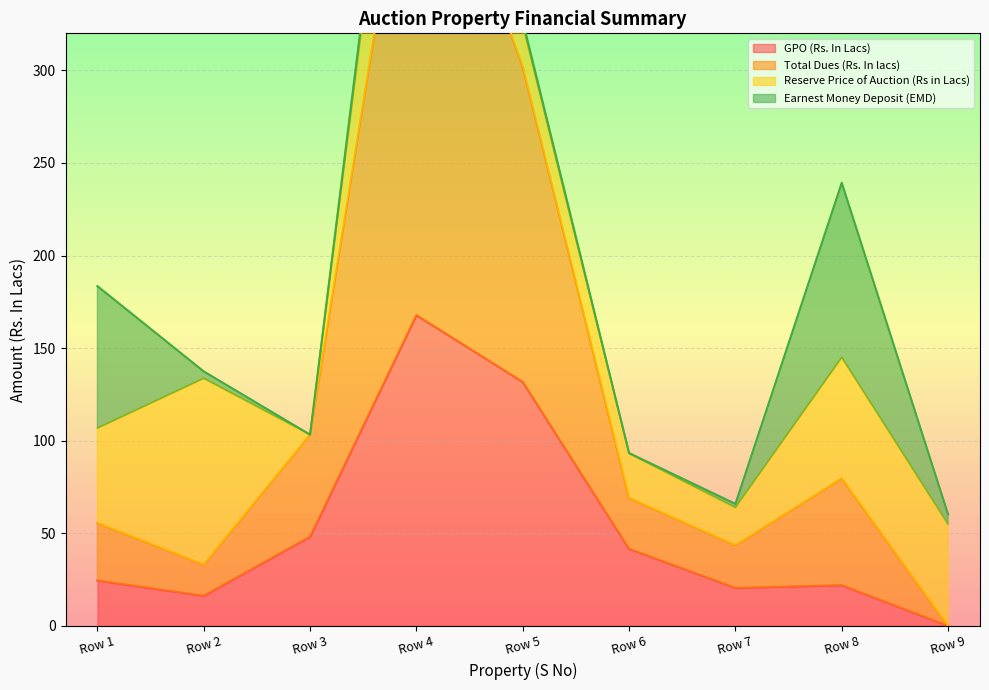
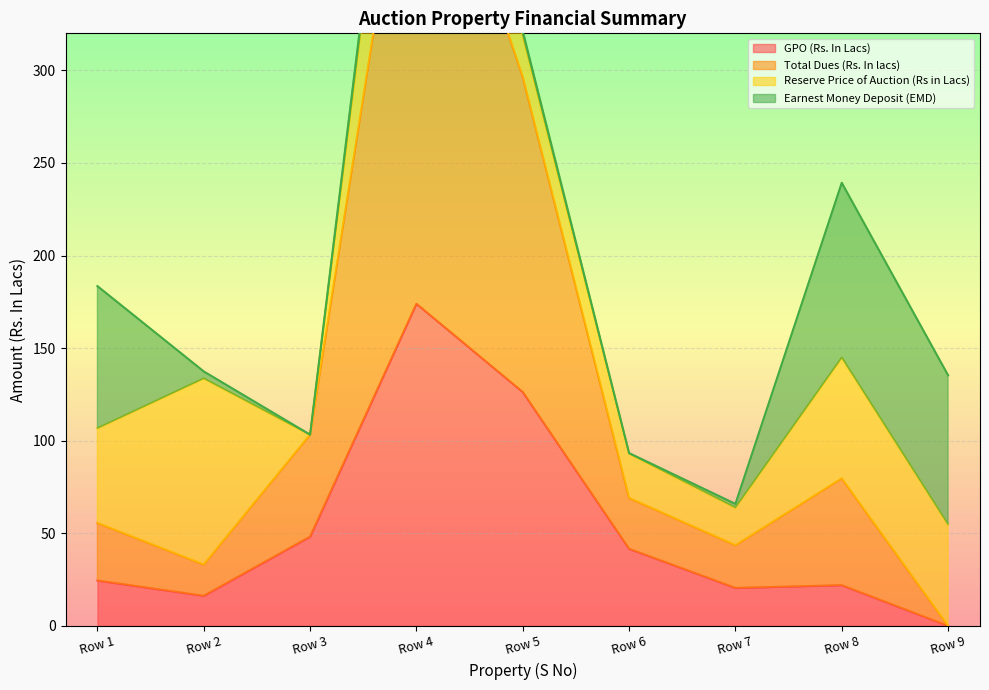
  {
    "GPO (Rs. In Lacs)": {
      "Row 1": 24,
      "Row 2": 16,
      "Row 3": 48,
-     "Row 4": 168,
-     "Row 5": 132,
+     "Row 4": 174,
+     "Row 5": 126,
      "Row 6": 42,
      "Row 7": 20,
      "Row 8": 22
    },
    "Earnest Money Deposit (EMD)": {
      "Row 1": 77,
      "Row 2": 4,
      "Row 7": 2,
      "Row 8": 94,
-     "Row 9": 5
+     "Row 9": 81
    }
  }
